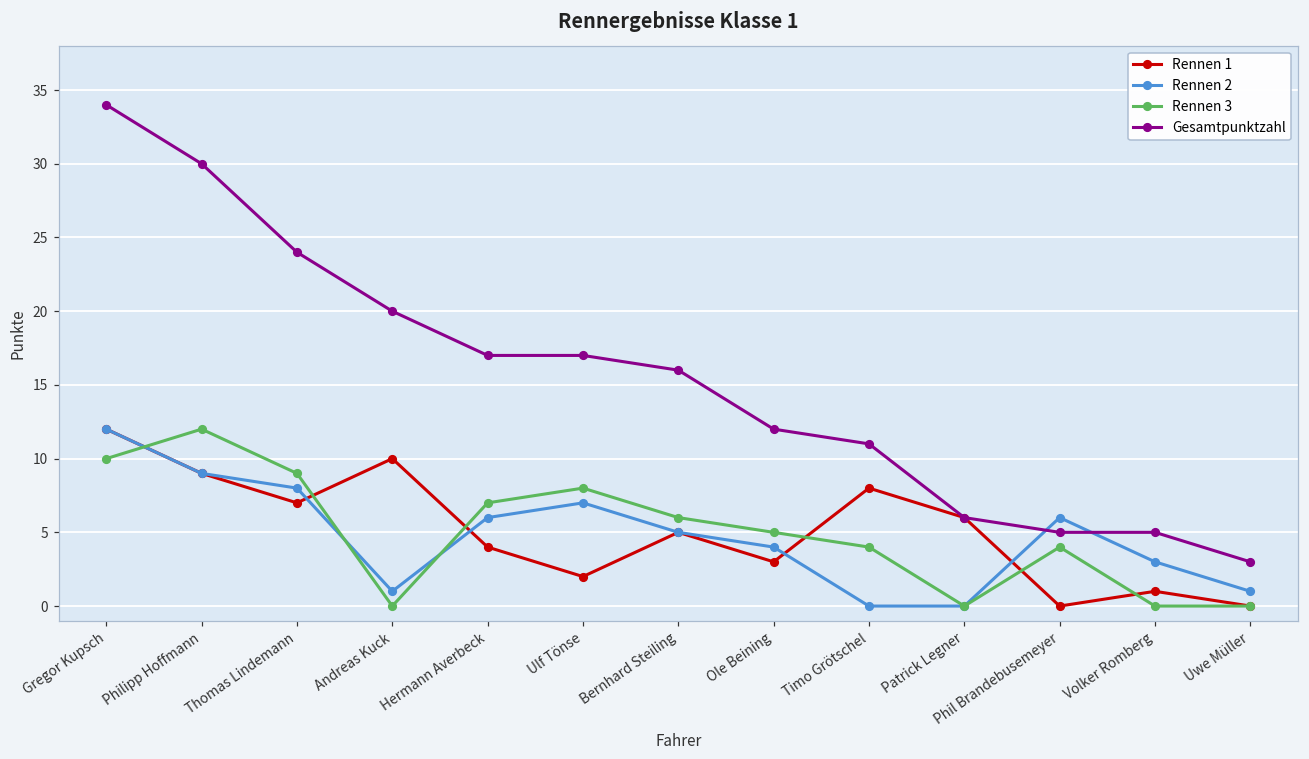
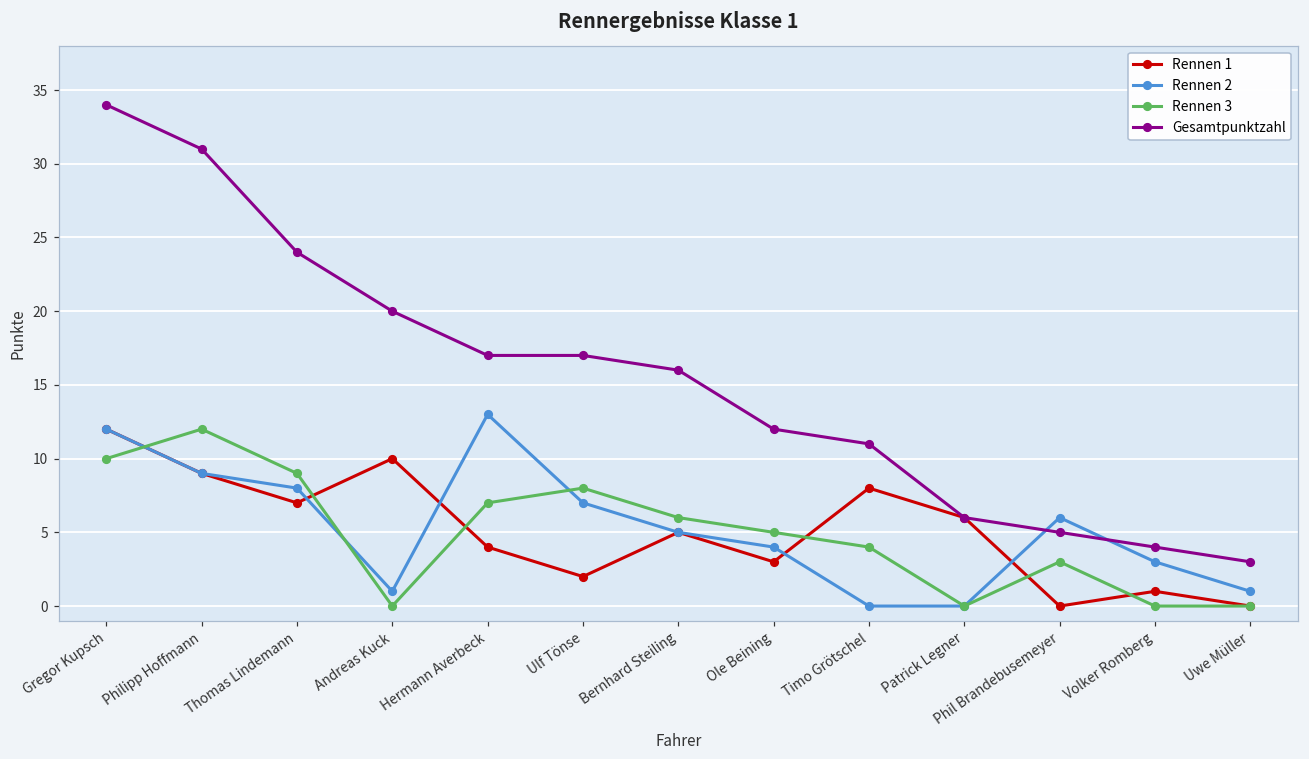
  {
    "Rennen 1": {
      "Thomas Lindemann": 7,
      "Andreas Kuck": 10,
      "Hermann Averbeck": 4,
      "Ulf Tönse": 2,
      "Ole Beining": 3,
      "Timo Grötschel": 8,
      "Phil Brandebusemeyer": 0,
      "Volker Romberg": 1
    },
    "Rennen 2": {
      "Thomas Lindemann": 8,
      "Andreas Kuck": 1,
-     "Hermann Averbeck": 6,
+     "Hermann Averbeck": 13,
      "Ulf Tönse": 7,
      "Ole Beining": 4,
      "Timo Grötschel": 0,
      "Phil Brandebusemeyer": 6,
      "Volker Romberg": 3,
      "Uwe Müller": 1
    },
    "Rennen 3": {
      "Gregor Kupsch": 10,
      "Philipp Hoffmann": 12,
      "Thomas Lindemann": 9,
      "Andreas Kuck": 0,
      "Hermann Averbeck": 7,
      "Ulf Tönse": 8,
      "Bernhard Steiling": 6,
      "Ole Beining": 5,
      "Timo Grötschel": 4,
-     "Phil Brandebusemeyer": 4,
+     "Phil Brandebusemeyer": 3,
      "Volker Romberg": 0
    },
    "Gesamtpunktzahl": {
      "Gregor Kupsch": 34,
-     "Philipp Hoffmann": 30,
+     "Philipp Hoffmann": 31,
      "Thomas Lindemann": 24,
      "Andreas Kuck": 20,
      "Hermann Averbeck": 17,
      "Ulf Tönse": 17,
      "Bernhard Steiling": 16,
      "Ole Beining": 12,
      "Timo Grötschel": 11,
      "Phil Brandebusemeyer": 5,
-     "Volker Romberg": 5,
+     "Volker Romberg": 4,
      "Uwe Müller": 3
    }
  }
